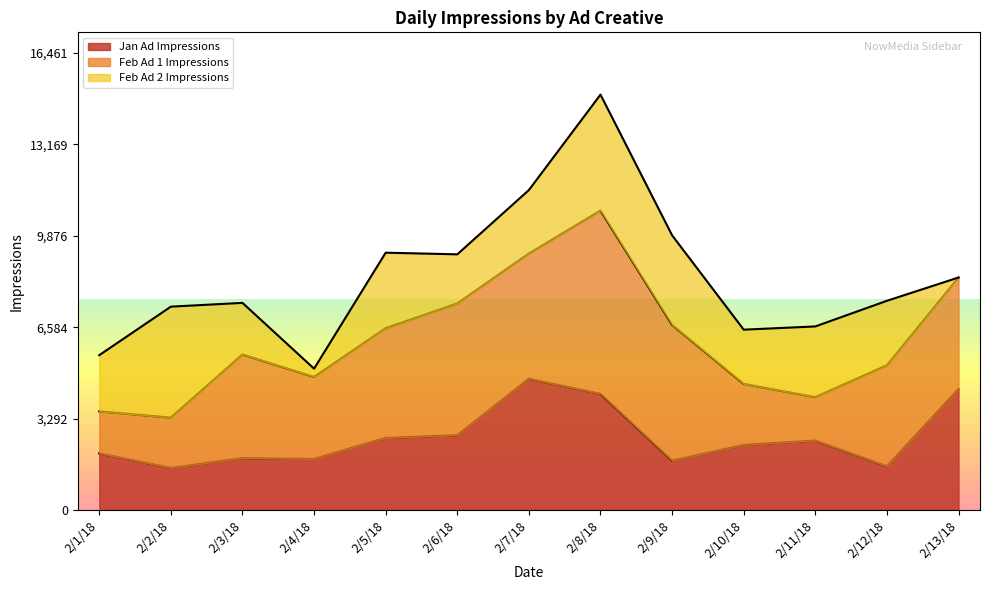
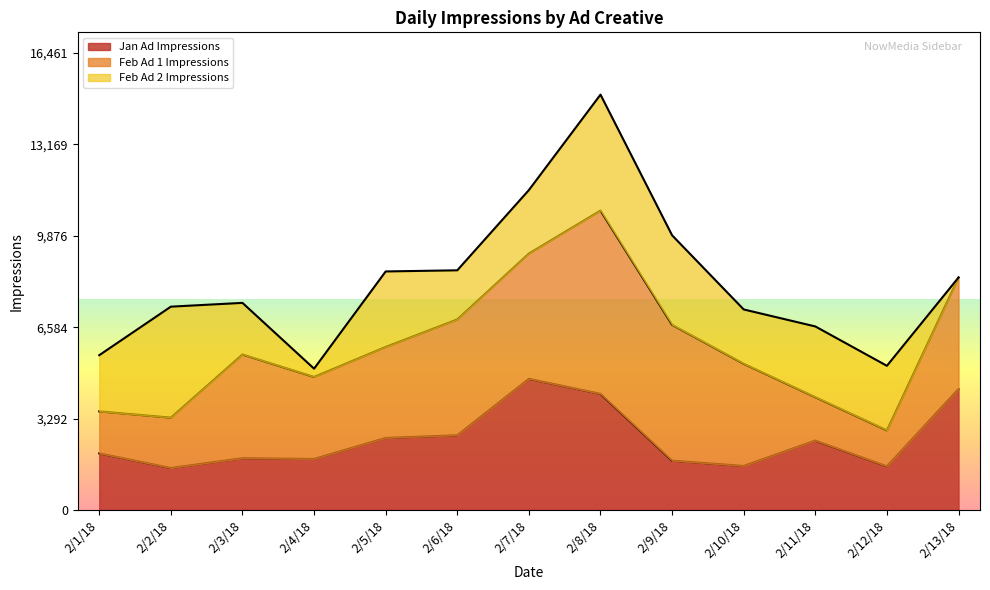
  {
    "Jan Ad Impressions": {
      "2/1/18": "2,000",
      "2/2/18": "1,500",
      "2/3/18": "1,900",
      "2/4/18": "1,800",
      "2/5/18": "2,600",
      "2/6/18": "2,700",
      "2/7/18": "4,700",
      "2/8/18": "4,200",
      "2/9/18": "1,800",
-     "2/10/18": "2,300",
+     "2/10/18": "1,600",
      "2/11/18": "2,500",
      "2/12/18": "1,600",
      "2/13/18": "4,400"
    },
    "Feb Ad 1 Impressions": {
      "2/1/18": "1,500",
      "2/2/18": "1,800",
      "2/3/18": "3,700",
      "2/4/18": "3,000",
-     "2/5/18": "4,000",
-     "2/6/18": "4,800",
+     "2/5/18": "3,300",
+     "2/6/18": "4,200",
      "2/7/18": "4,500",
      "2/8/18": "6,600",
      "2/9/18": "4,900",
-     "2/10/18": "2,200",
+     "2/10/18": "3,700",
      "2/11/18": "1,600",
-     "2/12/18": "3,600"
+     "2/12/18": "1,300"
    },
    "Feb Ad 2 Impressions": {
      "2/1/18": "2,000",
      "2/2/18": "4,000",
      "2/3/18": "1,900",
      "2/4/18": "300",
      "2/5/18": "2,700",
      "2/6/18": "1,800",
      "2/7/18": "2,300",
      "2/8/18": "4,200",
      "2/9/18": "3,200",
      "2/10/18": "2,000",
      "2/11/18": "2,500",
      "2/12/18": "2,300"
    }
  }
